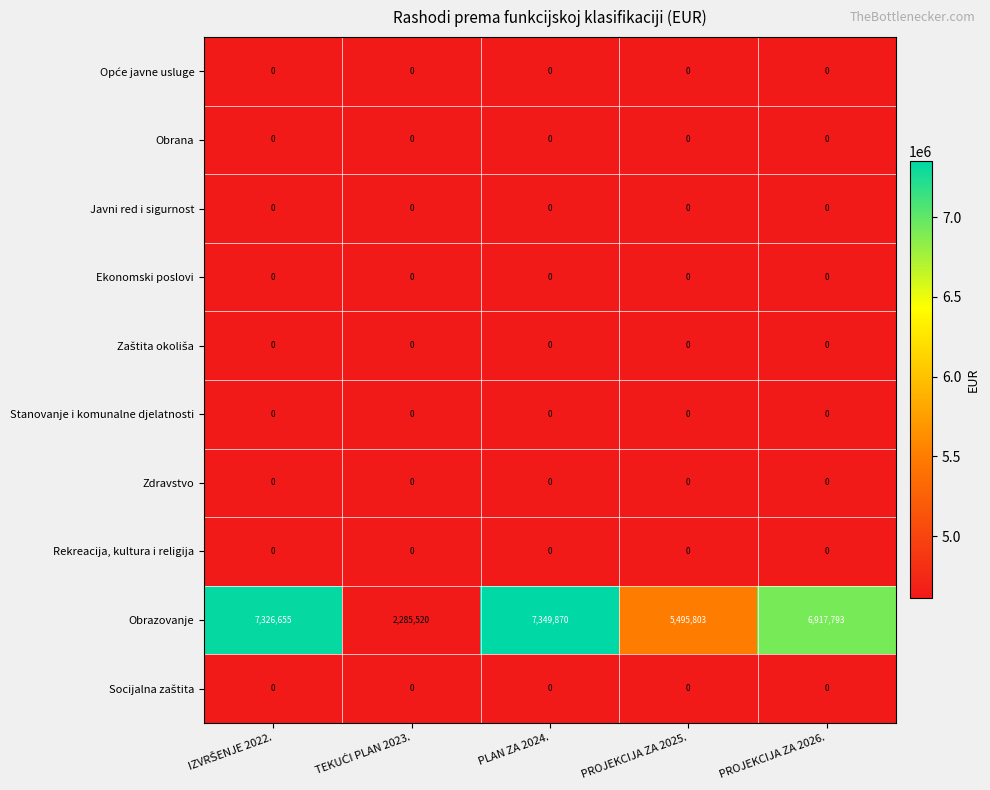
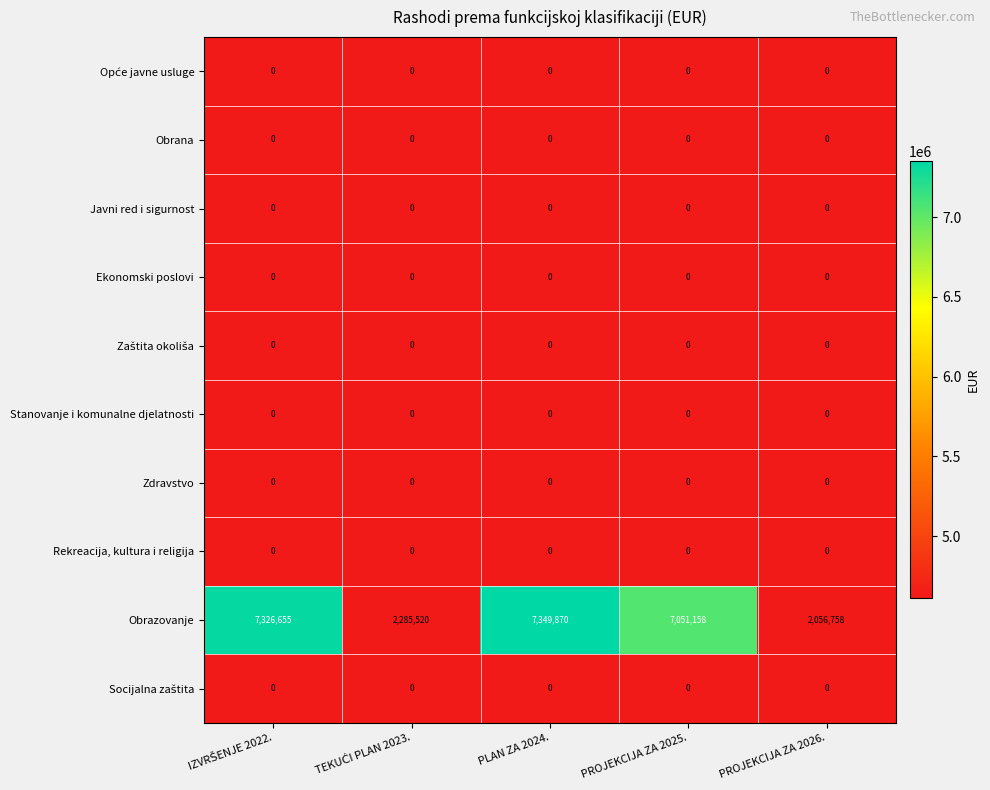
  {
    "Opće javne usluge": {
      "IZVRŠENJE 2022.": "0",
      "TEKUĆI PLAN 2023.": "0",
      "PLAN ZA 2024.": "0",
      "PROJEKCIJA ZA 2025.": "0",
      "PROJEKCIJA ZA 2026.": "0"
    },
    "Obrana": {
      "IZVRŠENJE 2022.": "0",
      "TEKUĆI PLAN 2023.": "0",
      "PLAN ZA 2024.": "0",
      "PROJEKCIJA ZA 2025.": "0",
      "PROJEKCIJA ZA 2026.": "0"
    },
    "Javni red i sigurnost": {
      "IZVRŠENJE 2022.": "0",
      "TEKUĆI PLAN 2023.": "0",
      "PLAN ZA 2024.": "0",
      "PROJEKCIJA ZA 2025.": "0",
      "PROJEKCIJA ZA 2026.": "0"
    },
    "Ekonomski poslovi": {
      "IZVRŠENJE 2022.": "0",
      "TEKUĆI PLAN 2023.": "0",
      "PLAN ZA 2024.": "0",
      "PROJEKCIJA ZA 2025.": "0",
      "PROJEKCIJA ZA 2026.": "0"
    },
    "Zaštita okoliša": {
      "IZVRŠENJE 2022.": "0",
      "TEKUĆI PLAN 2023.": "0",
      "PLAN ZA 2024.": "0",
      "PROJEKCIJA ZA 2025.": "0",
      "PROJEKCIJA ZA 2026.": "0"
    },
    "Stanovanje i komunalne djelatnosti": {
      "IZVRŠENJE 2022.": "0",
      "TEKUĆI PLAN 2023.": "0",
      "PLAN ZA 2024.": "0",
      "PROJEKCIJA ZA 2025.": "0",
      "PROJEKCIJA ZA 2026.": "0"
    },
    "Zdravstvo": {
      "IZVRŠENJE 2022.": "0",
      "TEKUĆI PLAN 2023.": "0",
      "PLAN ZA 2024.": "0",
      "PROJEKCIJA ZA 2025.": "0",
      "PROJEKCIJA ZA 2026.": "0"
    },
    "Rekreacija, kultura i religija": {
      "IZVRŠENJE 2022.": "0",
      "TEKUĆI PLAN 2023.": "0",
      "PLAN ZA 2024.": "0",
      "PROJEKCIJA ZA 2025.": "0",
      "PROJEKCIJA ZA 2026.": "0"
    },
    "Obrazovanje": {
      "IZVRŠENJE 2022.": "7,326,655",
      "TEKUĆI PLAN 2023.": "2,285,520",
      "PLAN ZA 2024.": "7,349,870",
-     "PROJEKCIJA ZA 2025.": "5,495,803",
-     "PROJEKCIJA ZA 2026.": "6,917,793"
+     "PROJEKCIJA ZA 2025.": "7,051,158",
+     "PROJEKCIJA ZA 2026.": "2,056,758"
    },
    "Socijalna zaštita": {
      "IZVRŠENJE 2022.": "0",
      "TEKUĆI PLAN 2023.": "0",
      "PLAN ZA 2024.": "0",
      "PROJEKCIJA ZA 2025.": "0",
      "PROJEKCIJA ZA 2026.": "0"
    }
  }
